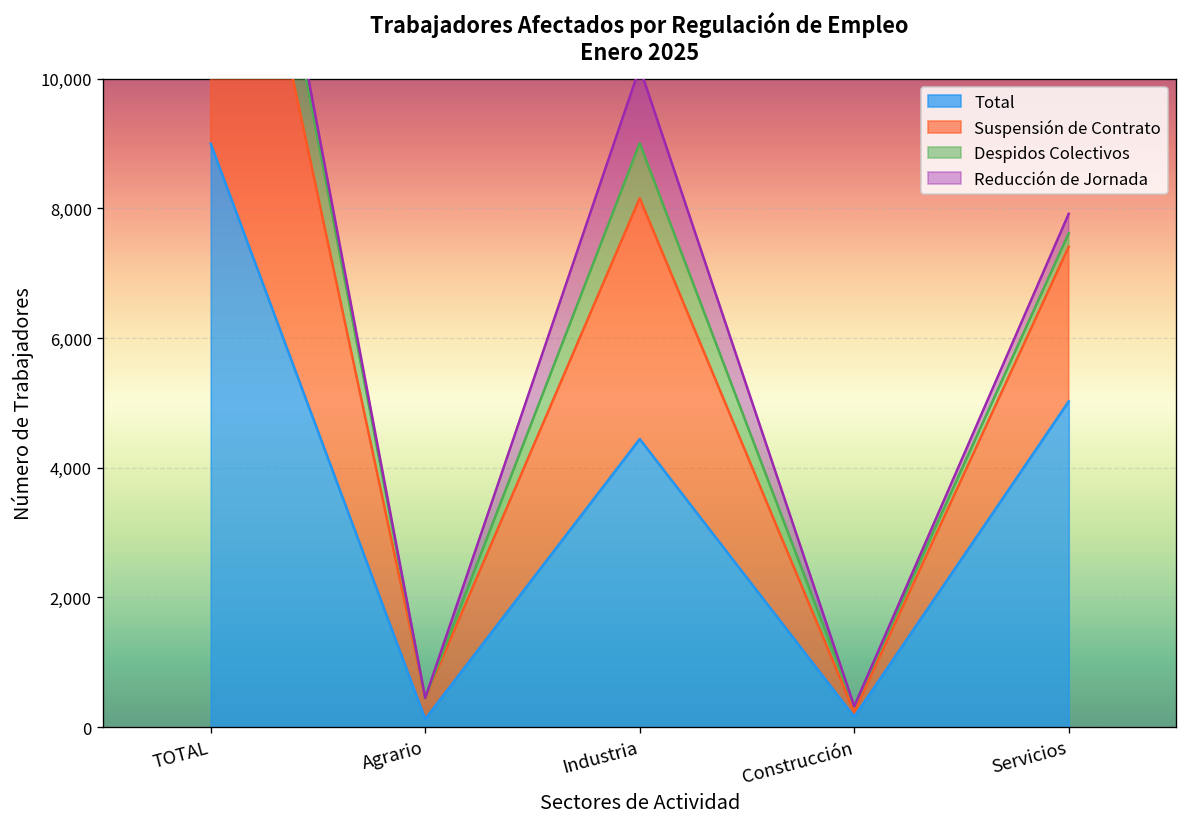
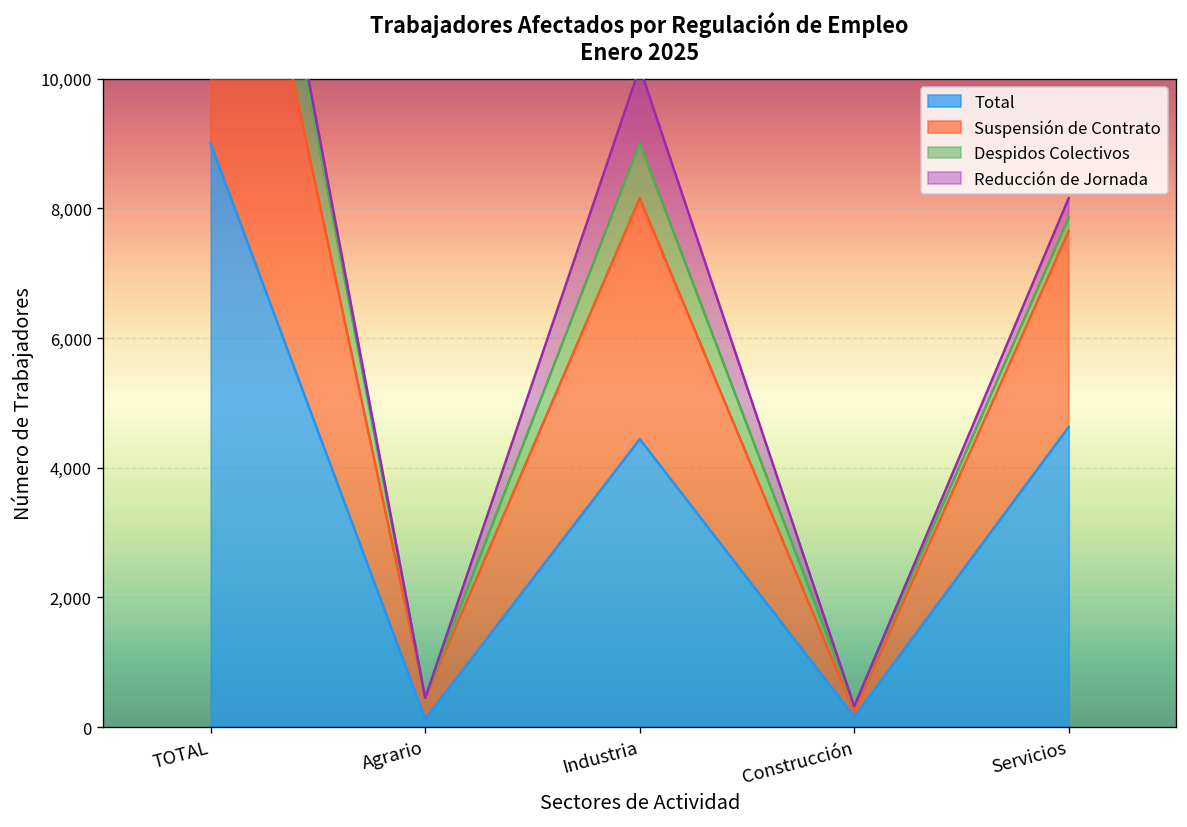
  {
    "Total": {
      "TOTAL": "9,000",
      "Agrario": "100",
      "Industria": "4,400",
      "Construcción": "200",
-     "Servicios": "5,000"
+     "Servicios": "4,600"
    },
    "Suspensión de Contrato": {
      "Industria": "3,700",
      "Construcción": "100",
-     "Servicios": "2,400"
+     "Servicios": "3,000"
    },
    "Despidos Colectivos": {
      "Industria": "800",
      "Servicios": "200"
    },
    "Reducción de Jornada": {
      "Servicios": "300"
    }
  }
